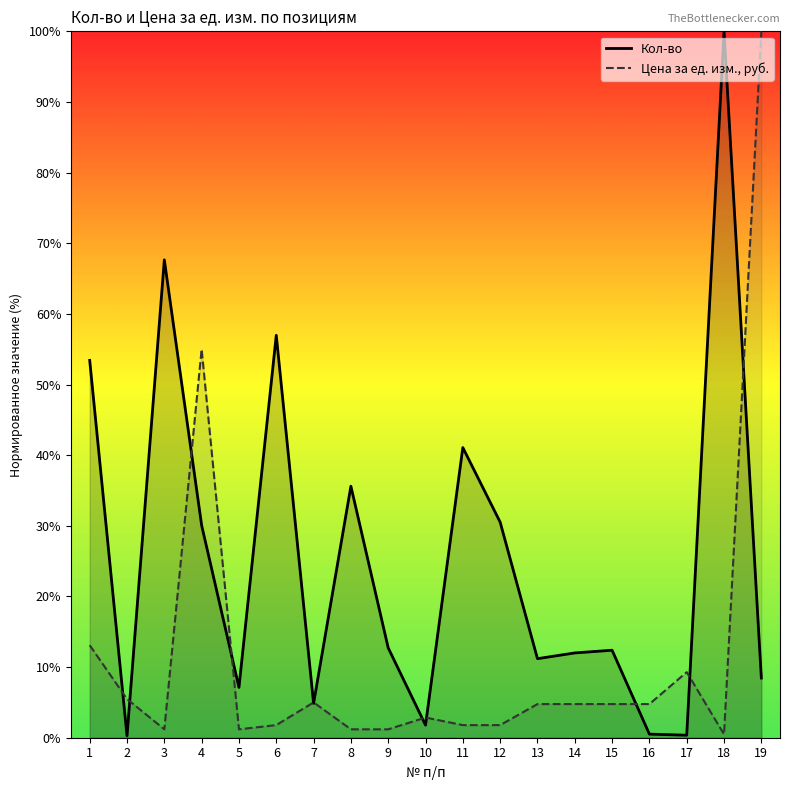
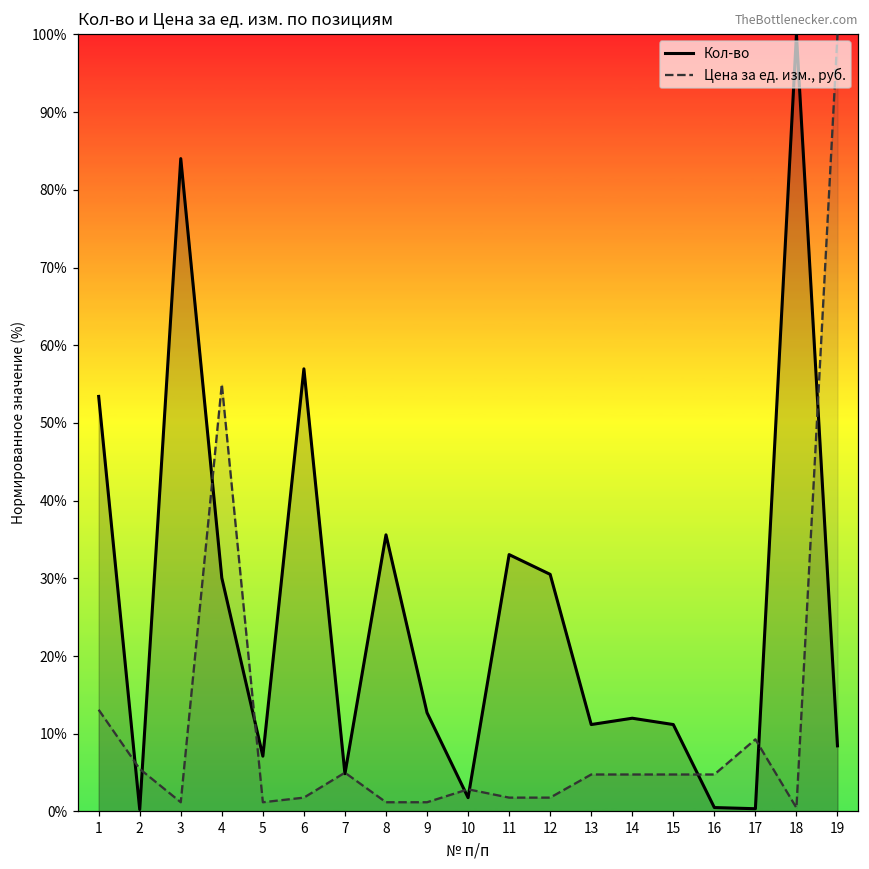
  {
    "Кол-во": {
      "1": "53%",
      "2": "0%",
-     "3": "68%",
+     "3": "84%",
      "4": "30%",
      "5": "7%",
      "6": "57%",
      "8": "36%",
      "9": "13%",
      "10": "2%",
-     "11": "41%",
+     "11": "33%",
      "12": "31%",
      "13": "11%",
      "14": "12%",
-     "15": "12%",
+     "15": "11%",
      "16": "1%",
      "17": "0%",
      "18": "100%",
      "19": "8%"
    },
    "Цена за ед. изм., руб.": {
      "1": "13%",
      "2": "5%",
      "3": "1%",
      "4": "55%",
      "5": "1%",
      "6": "2%",
      "8": "1%",
      "9": "1%",
      "10": "3%",
      "11": "2%",
      "12": "2%",
      "13": "5%",
      "14": "5%",
      "15": "5%",
      "16": "5%",
      "17": "9%",
      "18": "0%",
      "19": "100%"
    }
  }
